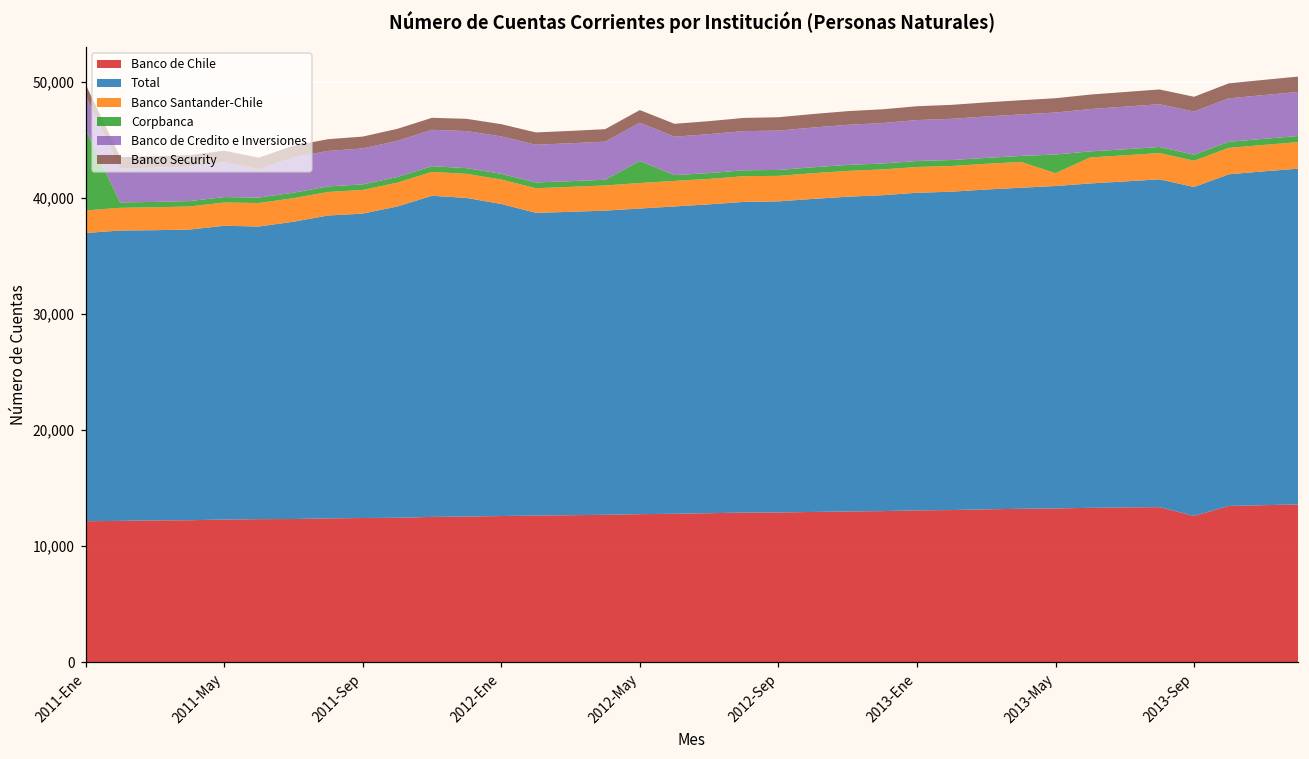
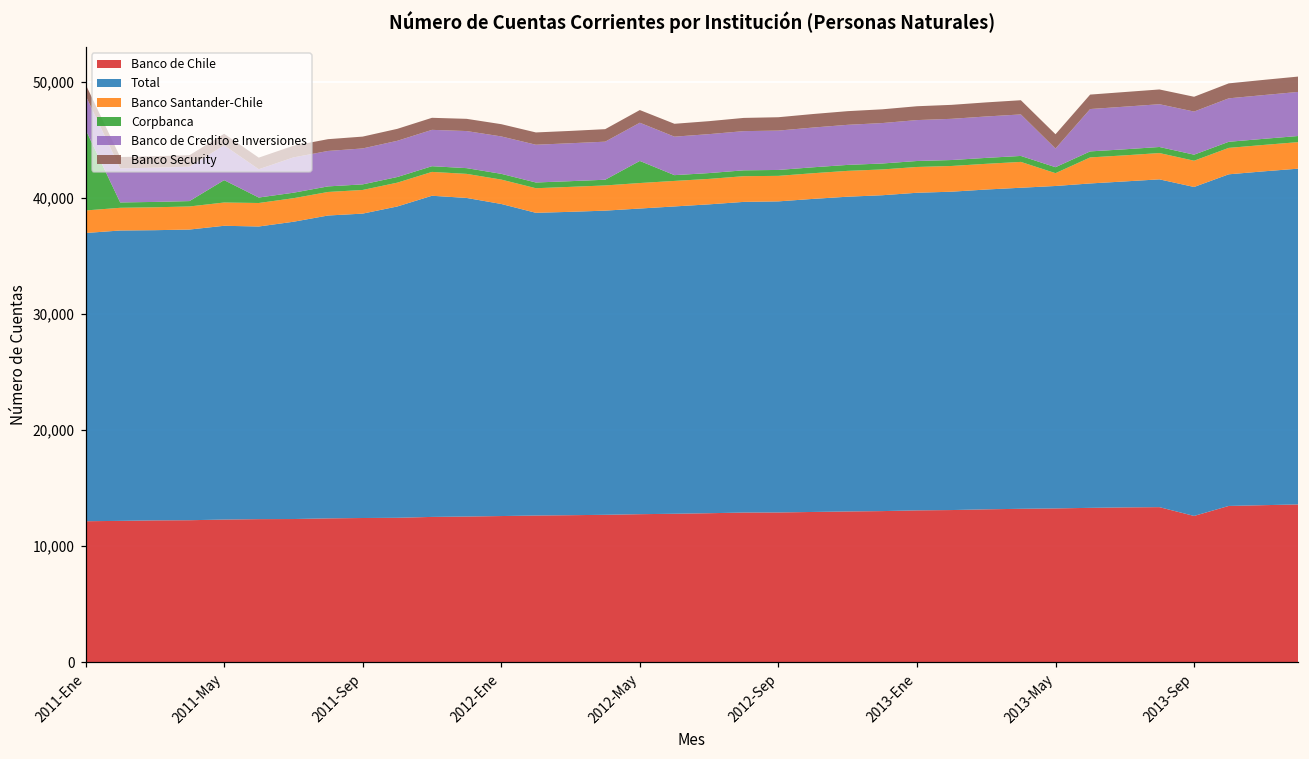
  {
    "Banco de Chile": {
      "2011-Ene": "12,100",
      "2011-May": "12,300",
      "2011-Sep": "12,400",
      "2012-Ene": "12,600",
      "2012-May": "12,700",
      "2012-Sep": "12,900",
      "2013-Ene": "13,100",
      "2013-May": "13,200",
      "2013-Sep": "12,600"
    },
    "Total": {
      "2011-Ene": "24,800",
      "2011-May": "25,300",
      "2011-Sep": "26,200",
      "2012-Ene": "26,900",
      "2012-May": "26,300",
      "2012-Sep": "26,800",
      "2013-Ene": "27,400",
      "2013-May": "27,800",
      "2013-Sep": "28,300"
    },
    "Banco Santander-Chile": {
      "2011-Ene": "1,900",
      "2011-May": "2,000",
      "2011-Sep": "2,000",
      "2012-Ene": "2,100",
      "2012-May": "2,200",
      "2012-Sep": "2,200",
      "2013-Ene": "2,200",
      "2013-May": "1,100",
      "2013-Sep": "2,300"
    },
    "Corpbanca": {
      "2011-Ene": "7,000",
-     "2011-May": "500",
+     "2011-May": "1,900",
      "2011-Sep": "500",
      "2012-Ene": "500",
      "2012-May": "1,900",
      "2012-Sep": "500",
      "2013-Ene": "500",
-     "2013-May": "1,600",
+     "2013-May": "500",
      "2013-Sep": "500"
    },
    "Banco de Credito e Inversiones": {
      "2011-Ene": "2,900",
      "2011-Sep": "3,100",
      "2012-Ene": "3,200",
      "2012-May": "3,300",
      "2012-Sep": "3,400",
      "2013-Ene": "3,500",
-     "2013-May": "3,600",
+     "2013-May": "1,600",
      "2013-Sep": "3,700"
    },
    "Banco Security": {
      "2011-Ene": "1,000",
      "2011-Sep": "1,000",
      "2012-Ene": "1,100",
      "2012-May": "1,100",
      "2012-Sep": "1,200",
      "2013-Ene": "1,200",
      "2013-May": "1,200",
      "2013-Sep": "1,300"
    }
  }
